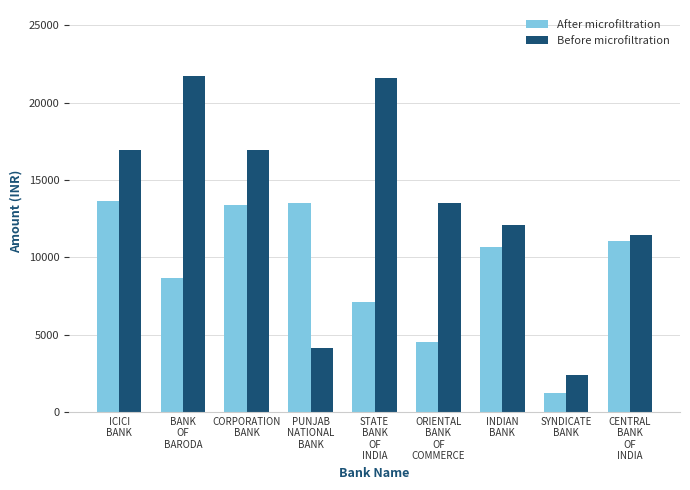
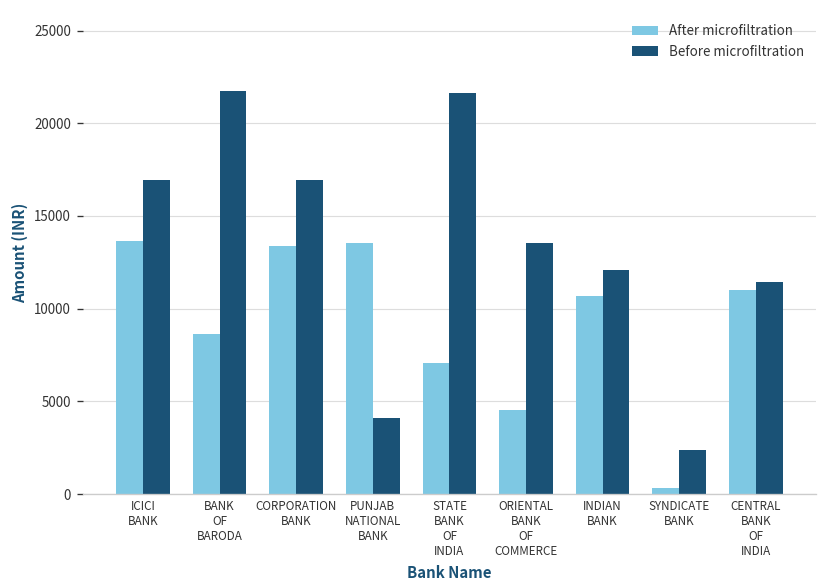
  {
    "After microfiltration": {
      "ICICI BANK": 13600,
      "BANK OF BARODA": 8600,
      "CORPORATION BANK": 13400,
      "PUNJAB NATIONAL BANK": 13500,
      "STATE BANK OF INDIA": 7100,
      "ORIENTAL BANK OF COMMERCE": 4500,
      "INDIAN BANK": 10700,
-     "SYNDICATE BANK": 1200,
+     "SYNDICATE BANK": 300,
      "CENTRAL BANK OF INDIA": 11000
    },
    "Before microfiltration": {
      "ICICI BANK": 16900,
      "BANK OF BARODA": 21700,
      "CORPORATION BANK": 16900,
      "PUNJAB NATIONAL BANK": 4100,
      "STATE BANK OF INDIA": 21600,
      "ORIENTAL BANK OF COMMERCE": 13500,
      "INDIAN BANK": 12100,
      "SYNDICATE BANK": 2400,
      "CENTRAL BANK OF INDIA": 11400
    }
  }
